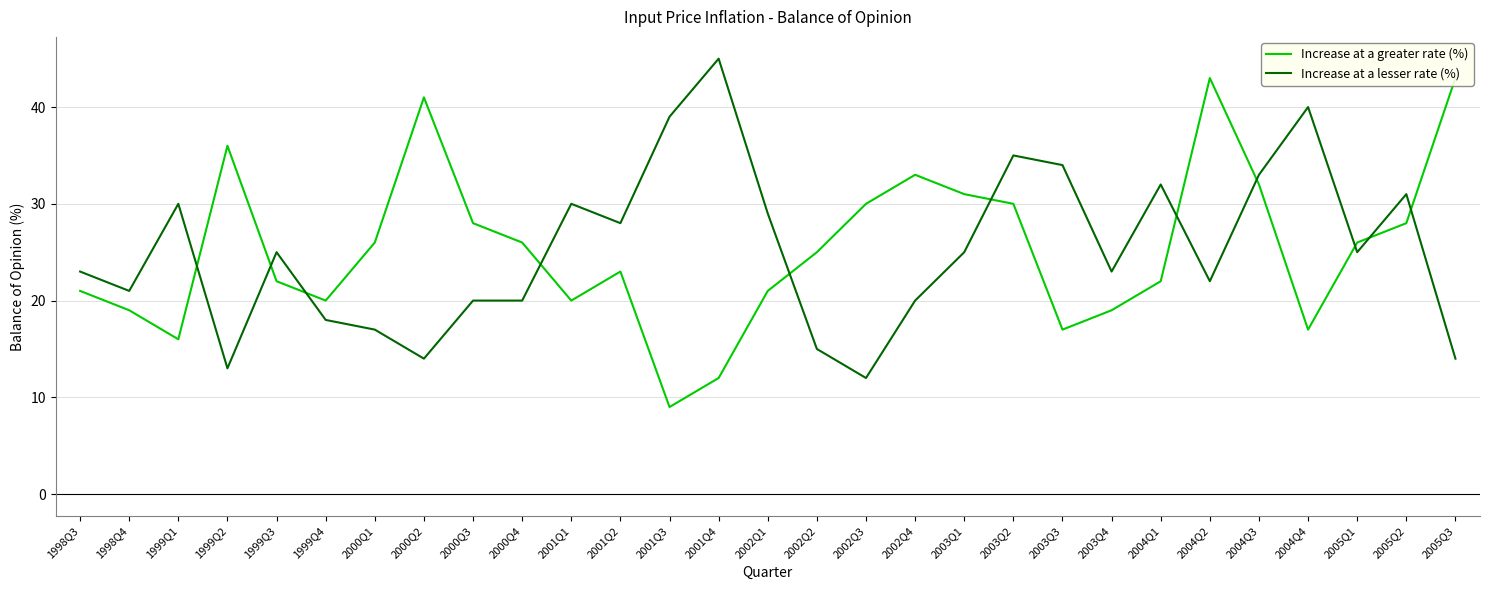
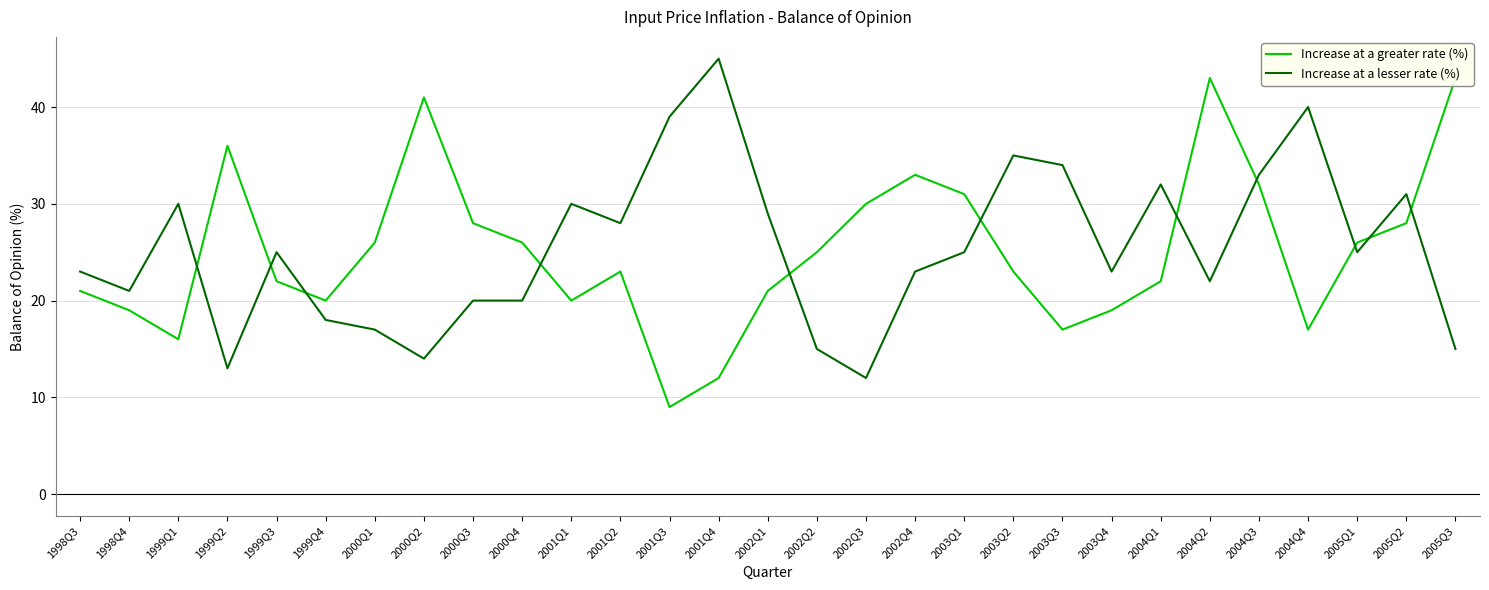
  {
    "Increase at a greater rate (%)": {
      "1998Q3": 21,
      "1998Q4": 19,
      "1999Q1": 16,
      "1999Q2": 36,
      "1999Q3": 22,
      "1999Q4": 20,
      "2000Q1": 26,
      "2000Q2": 41,
      "2000Q3": 28,
      "2000Q4": 26,
      "2001Q1": 20,
      "2001Q2": 23,
      "2001Q3": 9,
      "2001Q4": 12,
      "2002Q1": 21,
      "2002Q2": 25,
      "2002Q3": 30,
      "2002Q4": 33,
      "2003Q1": 31,
-     "2003Q2": 30,
+     "2003Q2": 23,
      "2003Q3": 17,
      "2003Q4": 19,
      "2004Q1": 22,
      "2004Q2": 43,
      "2004Q3": 32,
      "2004Q4": 17,
      "2005Q1": 26,
      "2005Q2": 28
    },
    "Increase at a lesser rate (%)": {
      "1998Q3": 23,
      "1998Q4": 21,
      "1999Q1": 30,
      "1999Q2": 13,
      "1999Q3": 25,
      "1999Q4": 18,
      "2000Q1": 17,
      "2000Q2": 14,
      "2000Q3": 20,
      "2000Q4": 20,
      "2001Q1": 30,
      "2001Q2": 28,
      "2001Q3": 39,
      "2001Q4": 45,
      "2002Q1": 29,
      "2002Q2": 15,
      "2002Q3": 12,
-     "2002Q4": 20,
+     "2002Q4": 23,
      "2003Q1": 25,
      "2003Q2": 35,
      "2003Q3": 34,
      "2003Q4": 23,
      "2004Q1": 32,
      "2004Q2": 22,
      "2004Q3": 33,
      "2004Q4": 40,
      "2005Q1": 25,
      "2005Q2": 31,
-     "2005Q3": 14
+     "2005Q3": 15
    }
  }
